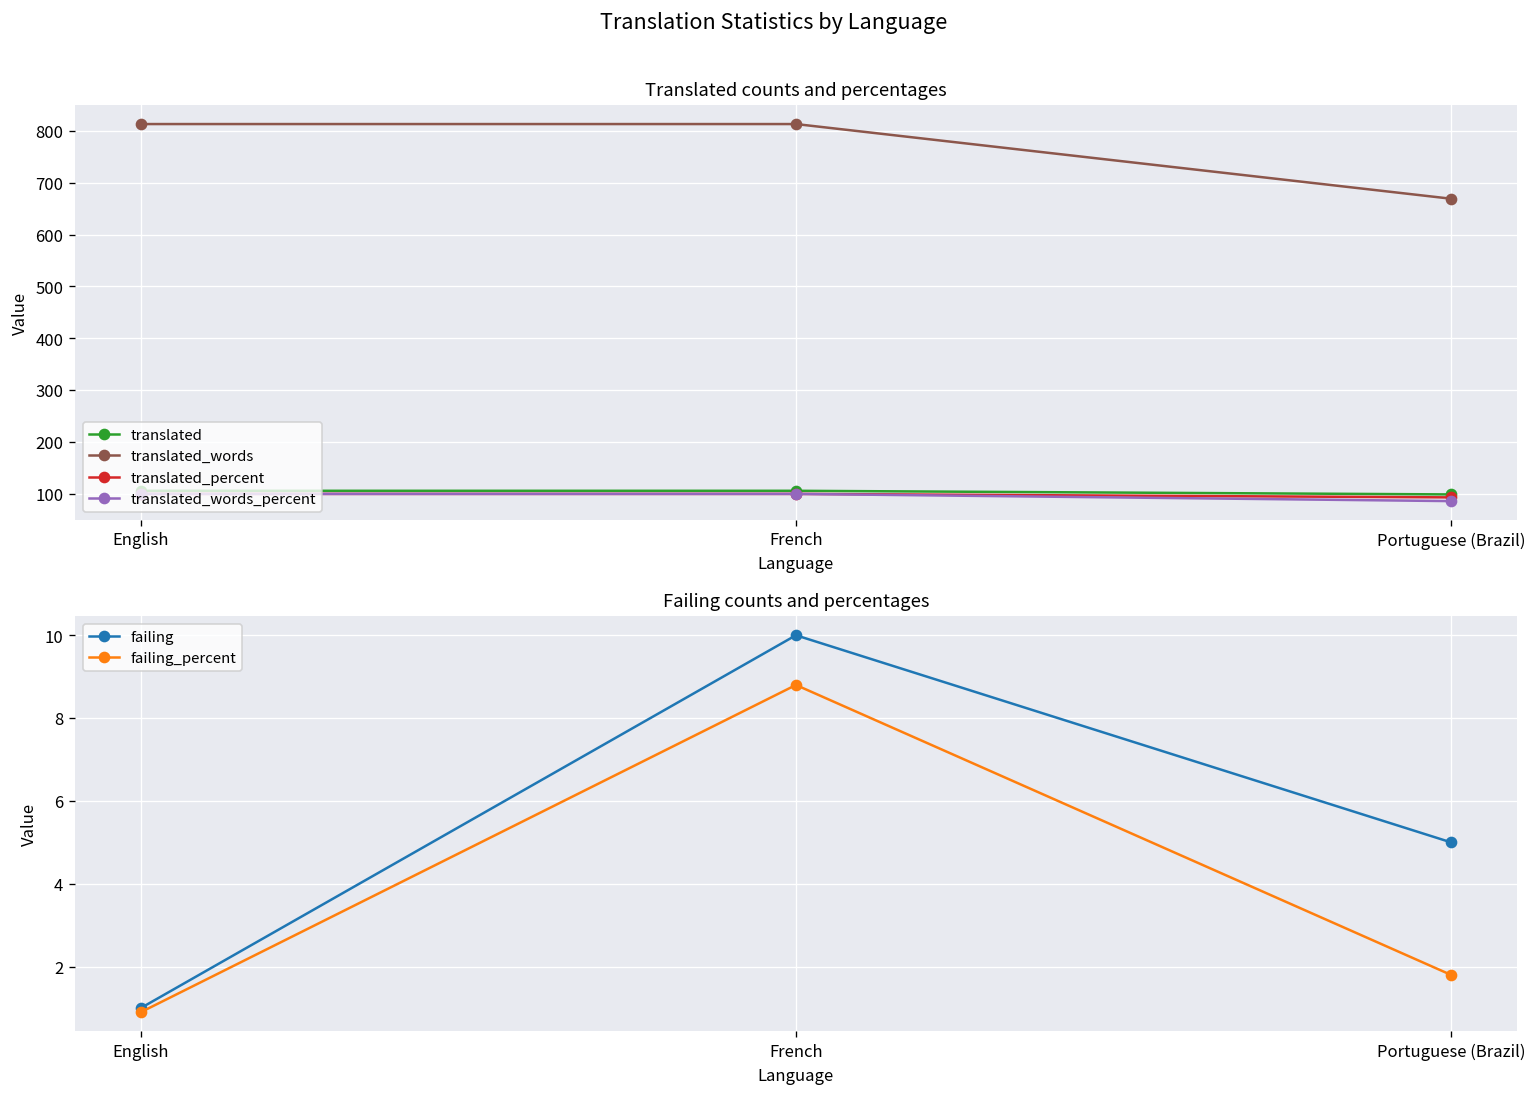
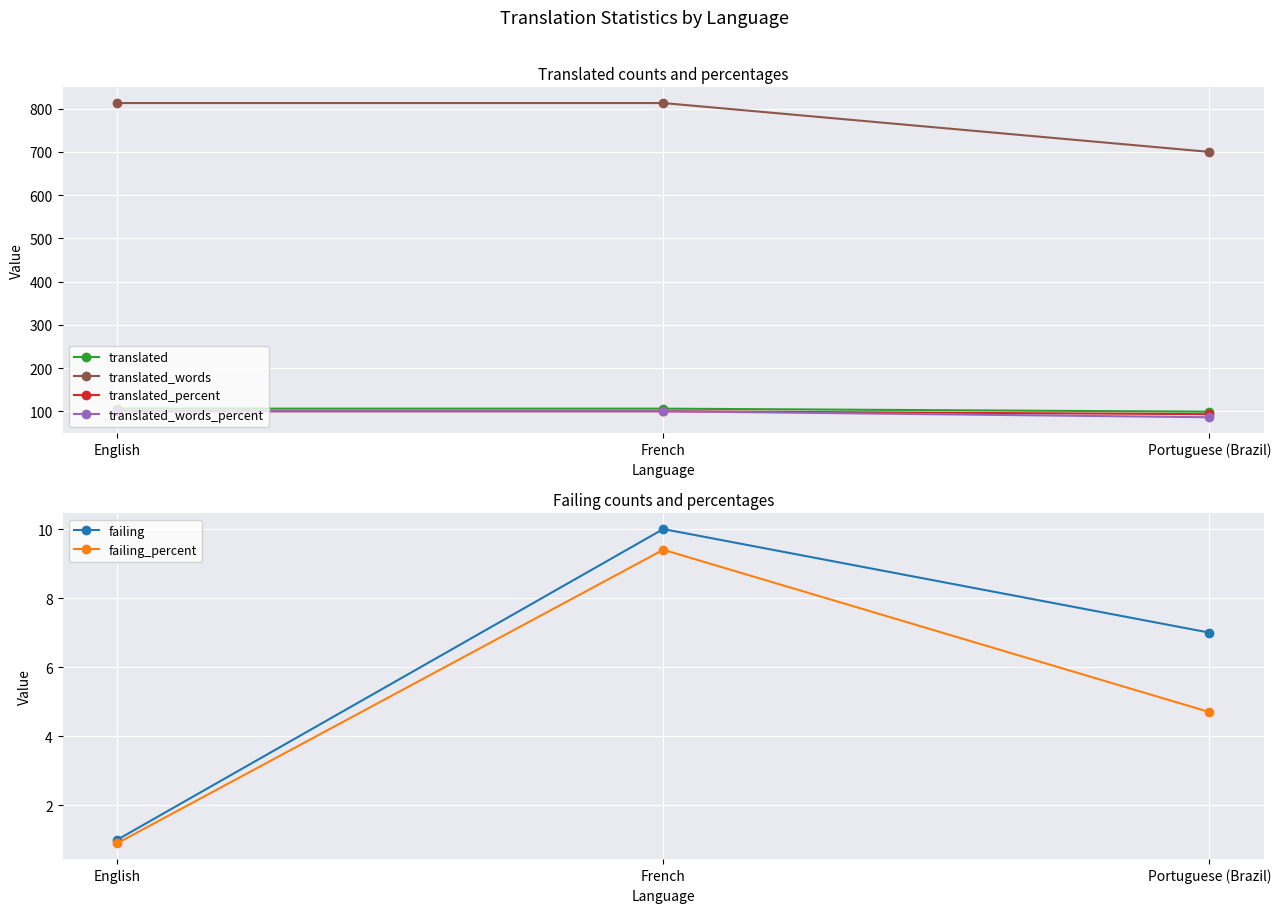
  {
    "Translated counts and percentages": {
      "translated": {
        "French": 110
      },
      "translated_words": {
        "English": 810,
        "French": 810,
-       "Portuguese (Brazil)": 670
+       "Portuguese (Brazil)": 700
      },
      "translated_words_percent": {
        "Portuguese (Brazil)": 90
      }
    },
    "Failing counts and percentages": {
      "failing": {
        "English": 1,
        "French": 10,
-       "Portuguese (Brazil)": 5
+       "Portuguese (Brazil)": 7
      },
      "failing_percent": {
        "English": 0.9,
-       "French": 8.8,
-       "Portuguese (Brazil)": 1.8
+       "French": 9.4,
+       "Portuguese (Brazil)": 4.7
      }
    }
  }
